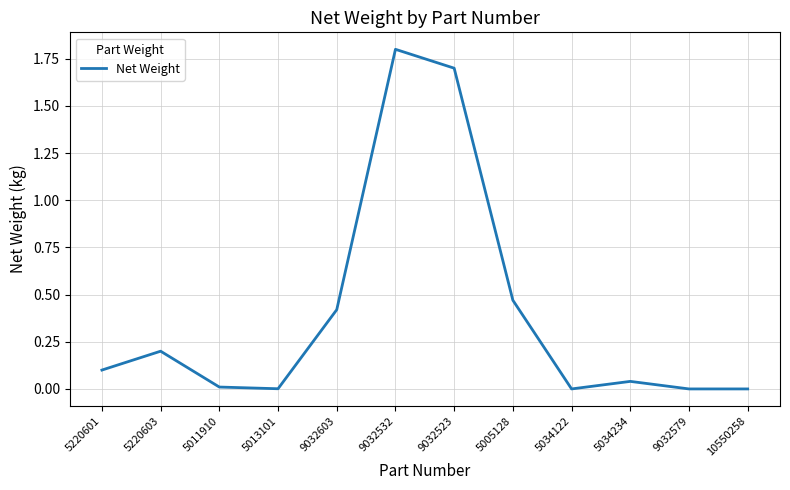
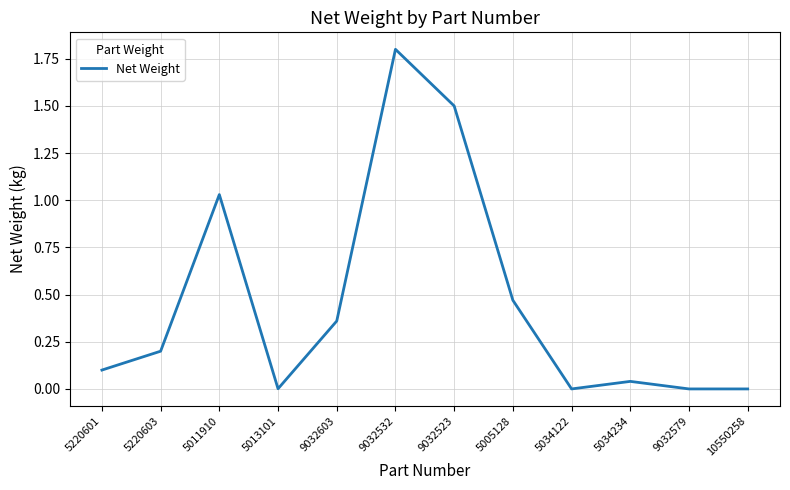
  {
    "5220601": 0.10,
    "5220603": 0.20,
-   "5011910": 0.01,
+   "5011910": 1.03,
    "5013101": 0.00,
-   "9032603": 0.42,
+   "9032603": 0.36,
    "9032532": 1.80,
-   "9032523": 1.7,
+   "9032523": 1.5,
    "5005128": 0.47,
    "5034122": 0.00,
    "5034234": 0.04,
    "9032579": 0.00,
    "10550258": 0.00
  }
